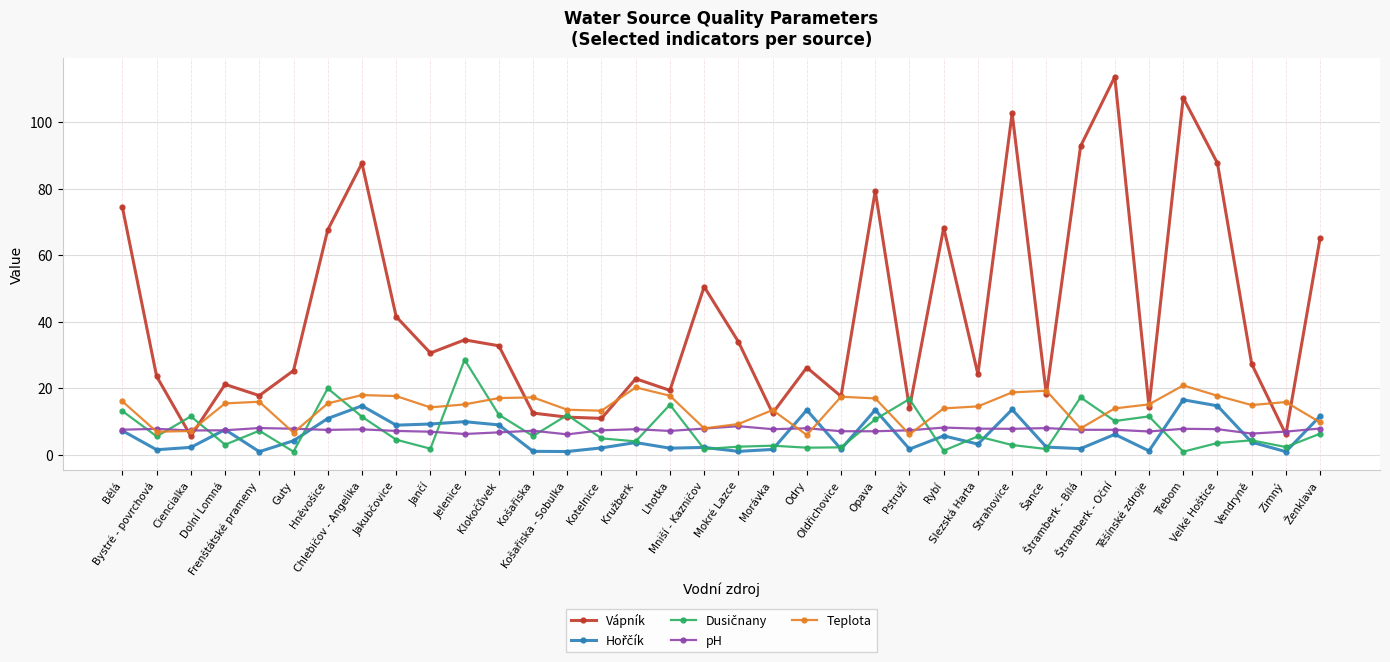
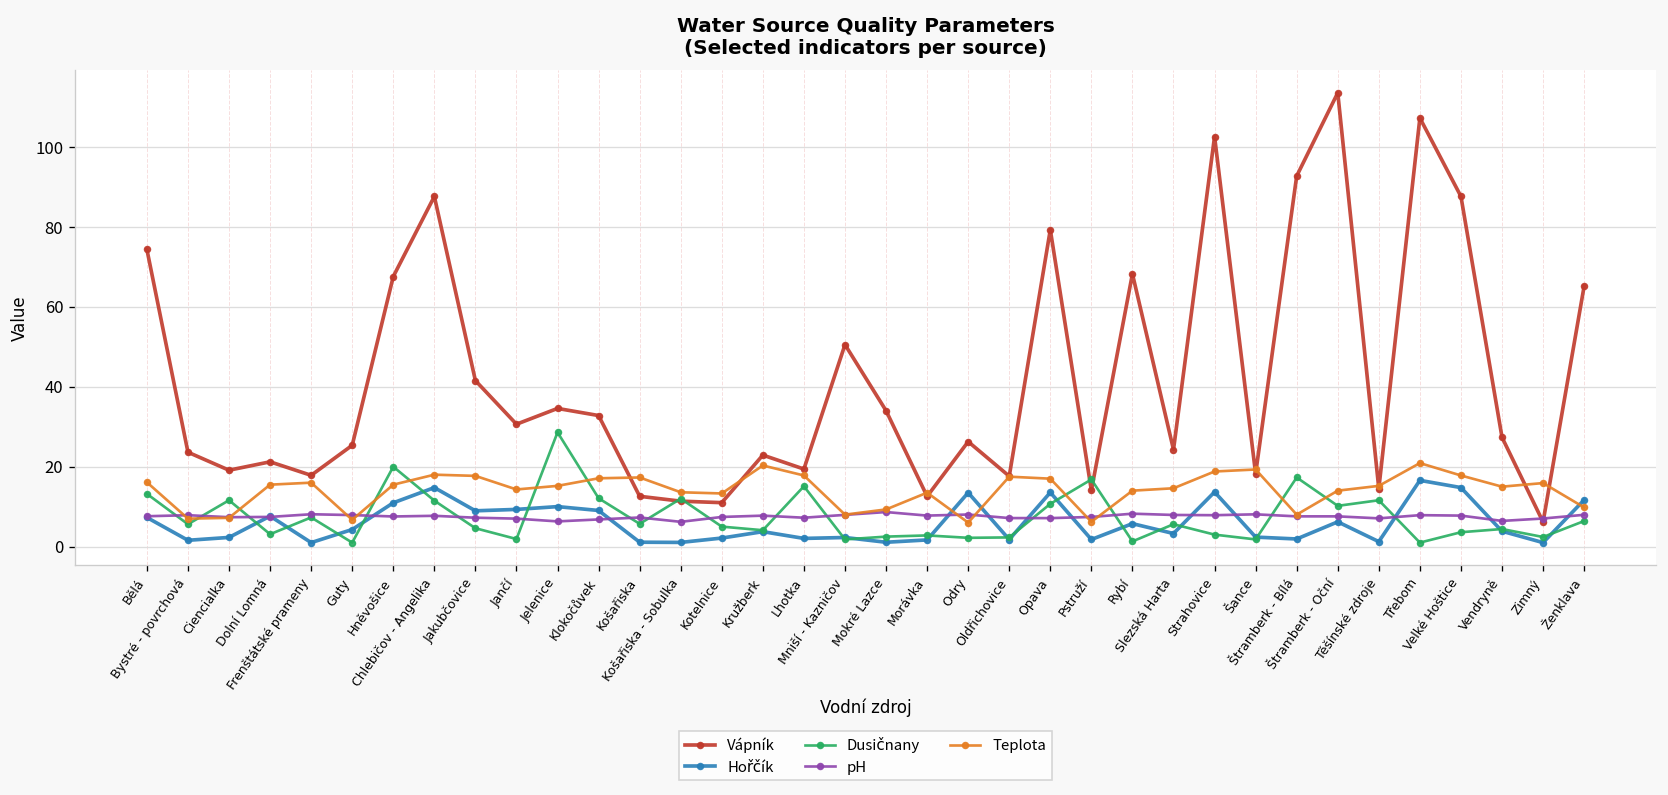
  {
    "Vápník": {
      "Bělá": 74,
      "Bystré - povrchová": 24,
-     "Ciencialka": 6,
+     "Ciencialka": 19,
      "Dolní Lomná": 21,
      "Frenštátské prameny": 18,
      "Guty": 25,
      "Hněvošice": 68,
      "Chlebičov - Angelika": 88,
      "Jakubčovice": 42,
      "Jančí": 31,
      "Jelenice": 35,
      "Klokočůvek": 33,
      "Košařiska": 13,
      "Kotelnice": 11,
      "Kružberk": 23,
      "Lhotka": 19,
      "Mniší - Kazničov": 51,
      "Mokré Lazce": 34,
      "Morávka": 13,
      "Odry": 26,
      "Opava": 79,
      "Pstruží": 14,
      "Rybí": 68,
      "Slezská Harta": 24,
      "Strahovice": 103,
      "Šance": 18,
      "Štramberk - Bílá": 93,
      "Štramberk - Oční": 114,
      "Třebom": 107,
      "Velké Hoštice": 88,
      "Vendryně": 27,
      "Zimný": 6,
      "Ženklava": 65
    },
    "Hořčík": {
      "Bystré - povrchová": 2,
      "Ciencialka": 2,
      "Frenštátské prameny": 1,
      "Guty": 4,
      "Hněvošice": 11,
      "Chlebičov - Angelika": 15,
      "Jakubčovice": 9,
      "Jančí": 9,
      "Jelenice": 10,
      "Klokočůvek": 9,
      "Košařiska": 1,
      "Košařiska - Sobulka": 1,
      "Kotelnice": 2,
      "Lhotka": 2,
      "Mokré Lazce": 1,
      "Morávka": 2,
      "Odry": 14,
      "Opava": 14,
      "Pstruží": 2,
      "Rybí": 6,
      "Slezská Harta": 3,
      "Strahovice": 14,
      "Štramberk - Bílá": 2,
      "Štramberk - Oční": 6,
      "Těšínské zdroje": 1,
      "Třebom": 17,
      "Velké Hoštice": 15,
      "Zimný": 1,
      "Ženklava": 12
    },
    "Dusičnany": {
      "Bělá": 13,
      "Bystré - povrchová": 6,
      "Ciencialka": 12,
      "Dolní Lomná": 3,
      "Frenštátské prameny": 7,
      "Guty": 1,
      "Hněvošice": 20,
      "Chlebičov - Angelika": 12,
      "Jakubčovice": 5,
      "Jančí": 2,
      "Jelenice": 29,
      "Klokočůvek": 12,
      "Košařiska": 6,
      "Kotelnice": 5,
      "Lhotka": 15,
      "Mokré Lazce": 3,
      "Morávka": 3,
      "Odry": 2,
      "Opava": 11,
      "Pstruží": 17,
      "Rybí": 1,
      "Slezská Harta": 6,
      "Strahovice": 3,
      "Štramberk - Bílá": 17,
      "Štramberk - Oční": 10,
      "Těšínské zdroje": 12,
      "Třebom": 1,
      "Velké Hoštice": 4,
      "Zimný": 2,
      "Ženklava": 6
    },
    "pH": {
      "Bystré - povrchová": 8,
      "Frenštátské prameny": 8,
      "Guty": 8,
      "Hněvošice": 8,
      "Chlebičov - Angelika": 8,
      "Jakubčovice": 7,
      "Jančí": 7,
      "Jelenice": 6,
      "Klokočůvek": 7,
      "Košařiska": 7,
      "Košařiska - Sobulka": 6,
      "Kotelnice": 7,
      "Kružberk": 8,
      "Lhotka": 7,
      "Morávka": 8,
      "Odry": 8,
      "Oldřichovice": 7,
      "Opava": 7,
      "Pstruží": 7,
      "Rybí": 8,
      "Slezská Harta": 8,
      "Strahovice": 8,
      "Šance": 8,
      "Štramberk - Oční": 8,
      "Těšínské zdroje": 7,
      "Třebom": 8,
      "Velké Hoštice": 8,
      "Vendryně": 6,
      "Zimný": 7,
      "Ženklava": 8
    },
    "Teplota": {
      "Bělá": 16,
      "Bystré - povrchová": 7,
      "Dolní Lomná": 16,
      "Frenštátské prameny": 16,
      "Guty": 7,
      "Hněvošice": 16,
      "Chlebičov - Angelika": 18,
      "Jakubčovice": 18,
      "Jančí": 14,
      "Jelenice": 15,
      "Klokočůvek": 17,
      "Košařiska": 17,
      "Košařiska - Sobulka": 14,
      "Kotelnice": 13,
      "Kružberk": 20,
      "Lhotka": 18,
      "Morávka": 14,
      "Odry": 6,
      "Opava": 17,
      "Pstruží": 6,
      "Rybí": 14,
      "Slezská Harta": 15,
      "Strahovice": 19,
      "Šance": 19,
      "Štramberk - Oční": 14,
      "Třebom": 21,
      "Velké Hoštice": 18,
      "Vendryně": 15,
      "Zimný": 16,
      "Ženklava": 10
    }
  }
